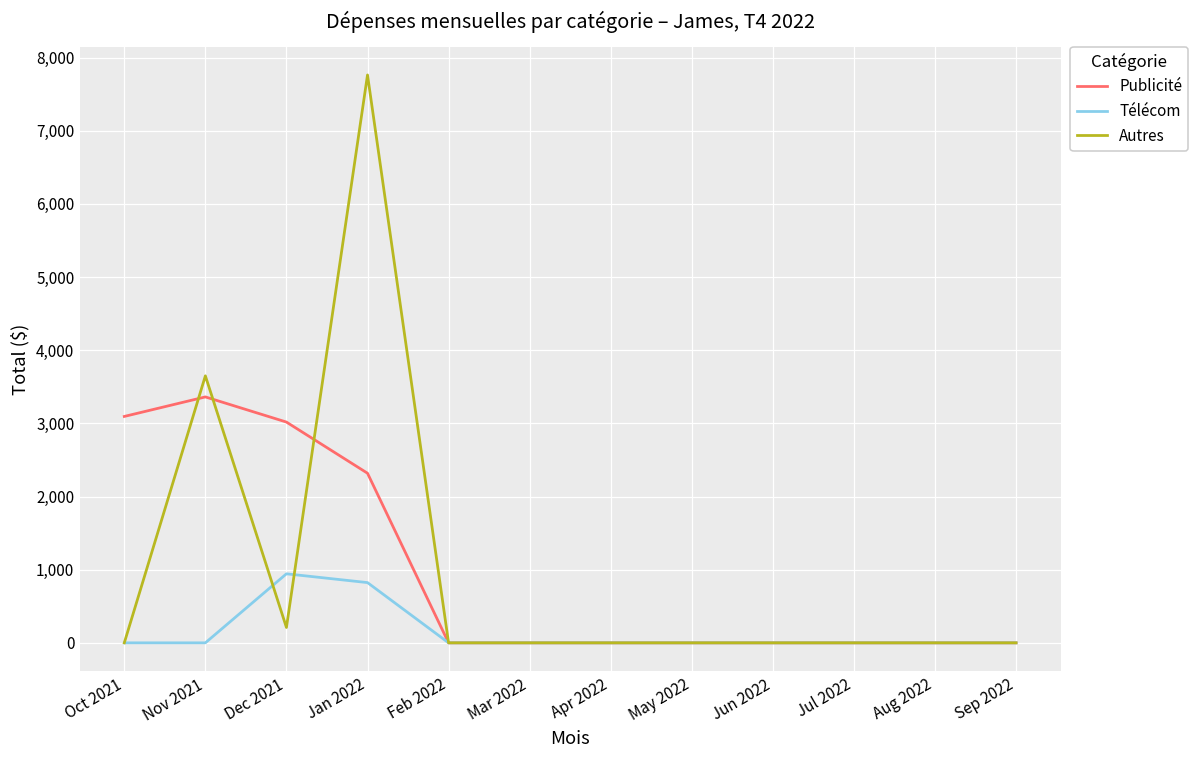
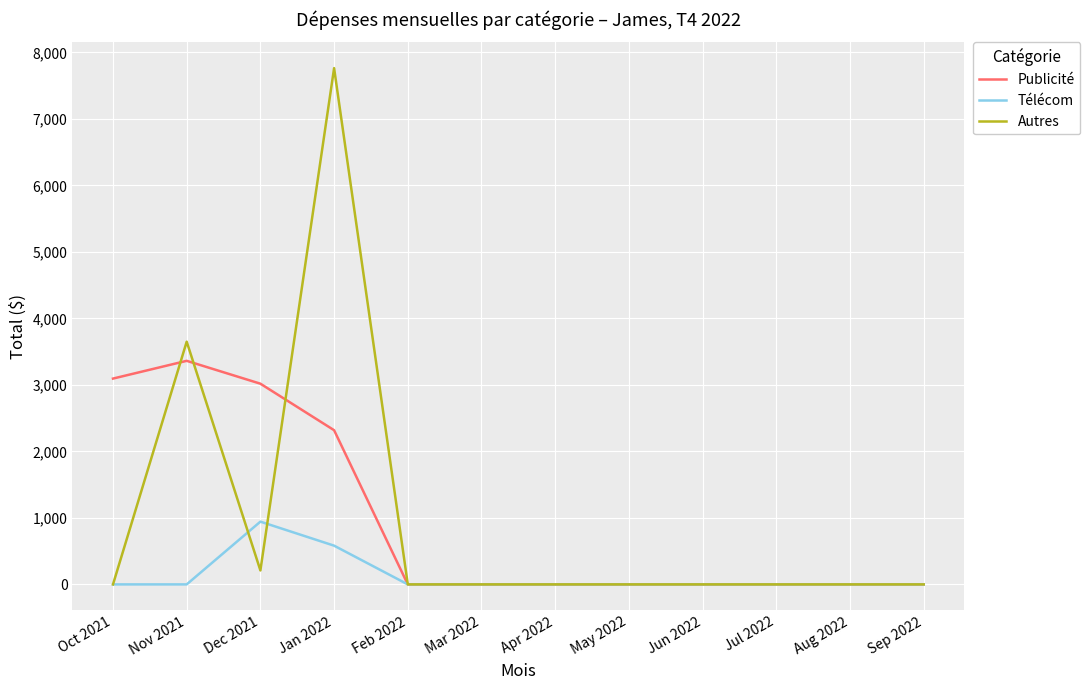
  {
    "Publicité": {
      "Oct 2021": "3,100",
      "Nov 2021": "3,400",
      "Dec 2021": "3,000",
      "Jan 2022": "2,300"
    },
    "Télécom": {
      "Nov 2021": "0",
      "Dec 2021": "900",
-     "Jan 2022": "800"
+     "Jan 2022": "600"
    },
    "Autres": {
      "Nov 2021": "3,600",
      "Dec 2021": "200",
      "Jan 2022": "7,800"
    }
  }
